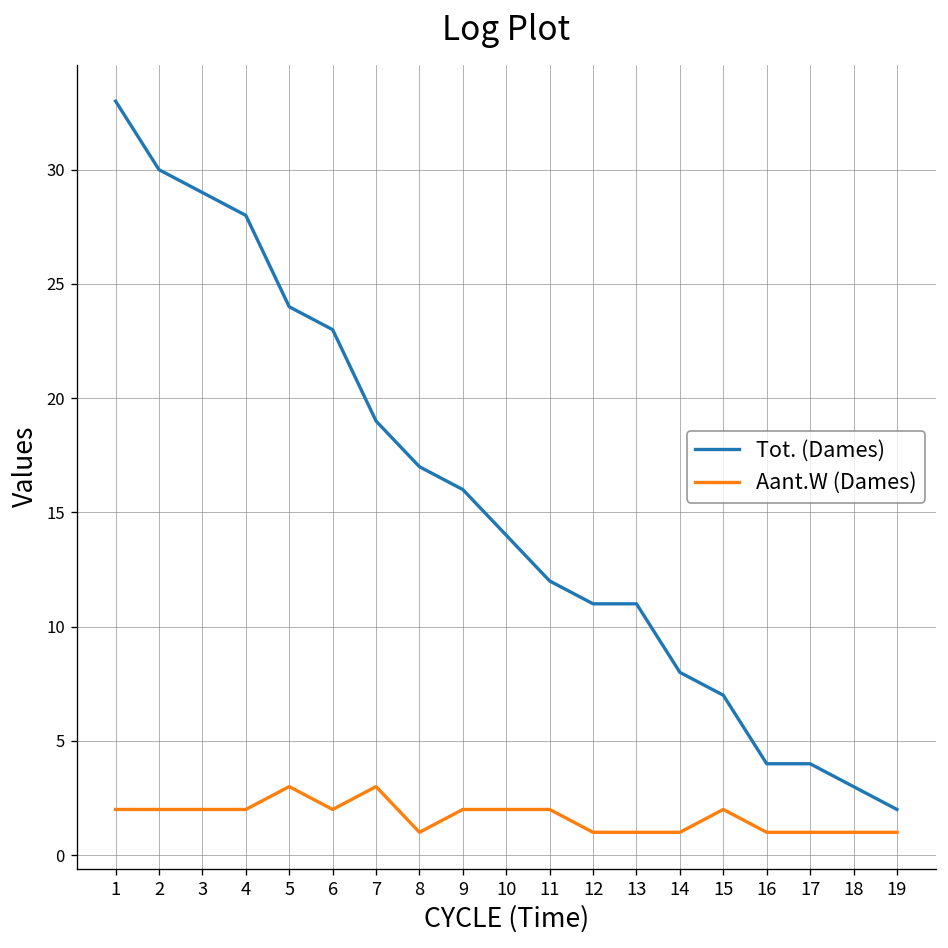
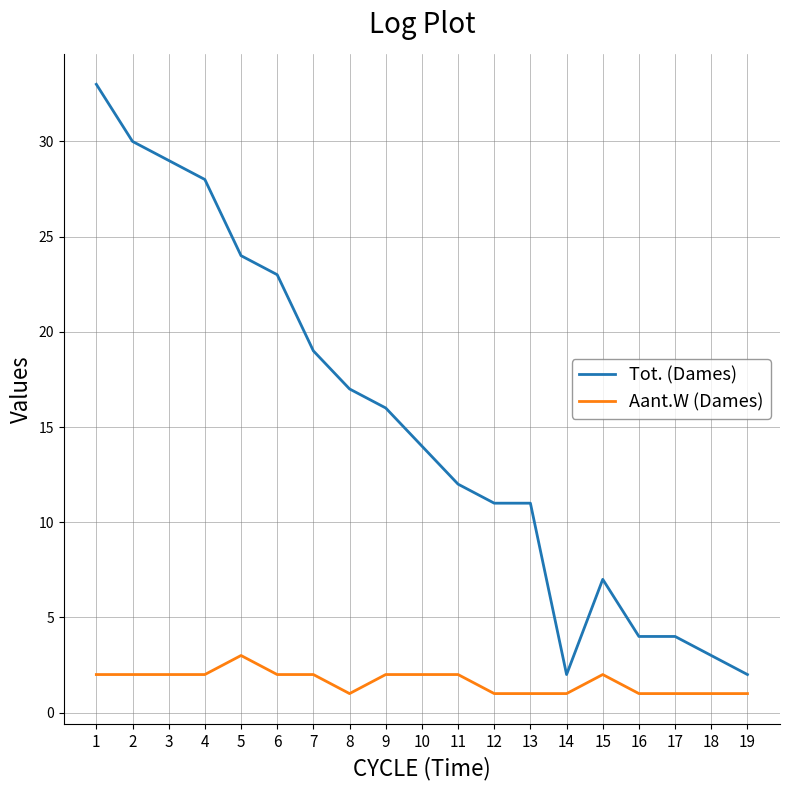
  {
    "Tot. (Dames)": {
      "1": 33,
      "2": 30,
      "3": 29,
      "4": 28,
      "5": 24,
      "6": 23,
      "7": 19,
      "8": 17,
      "9": 16,
      "10": 14,
      "11": 12,
      "12": 11,
      "13": 11,
-     "14": 8,
+     "14": 2,
      "15": 7,
      "16": 4,
      "17": 4,
      "18": 3,
      "19": 2
    },
    "Aant.W (Dames)": {
      "1": 2,
      "2": 2,
      "3": 2,
      "4": 2,
      "5": 3,
      "6": 2,
-     "7": 3,
+     "7": 2,
      "8": 1,
      "9": 2,
      "10": 2,
      "11": 2,
      "12": 1,
      "13": 1,
      "14": 1,
      "15": 2,
      "16": 1,
      "17": 1,
      "18": 1,
      "19": 1
    }
  }
